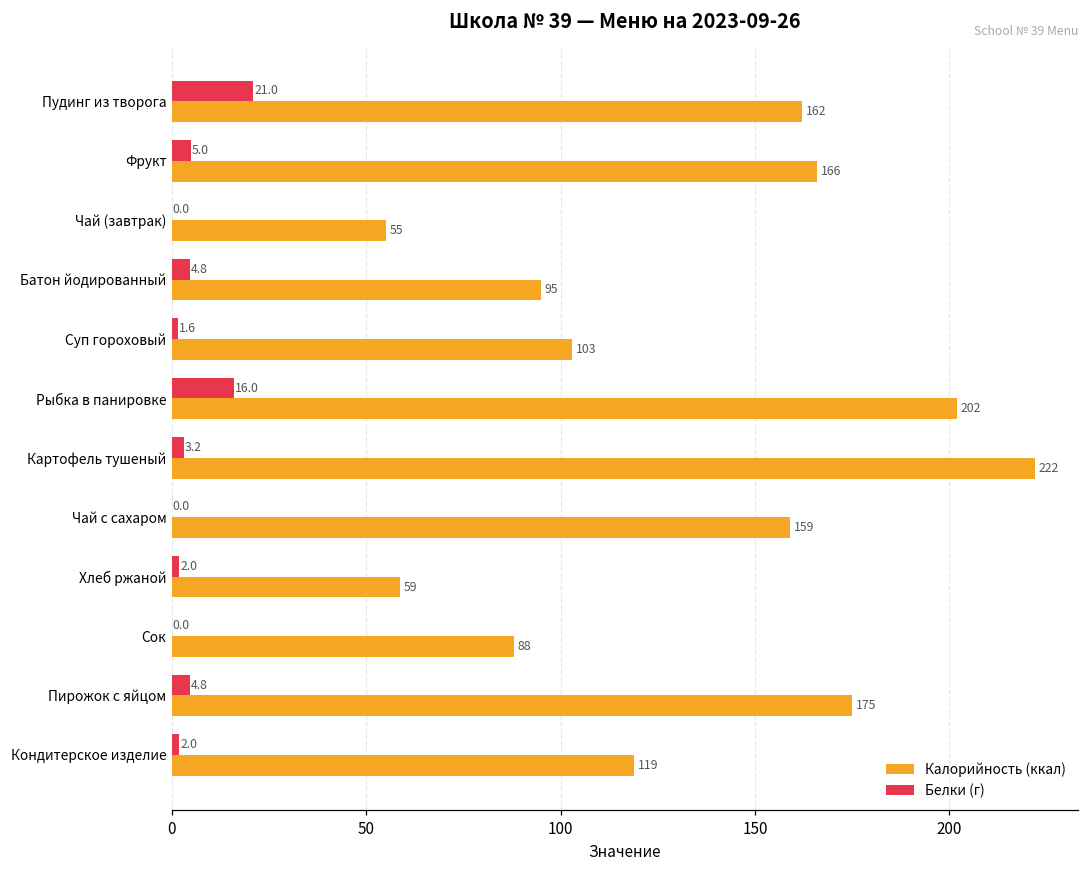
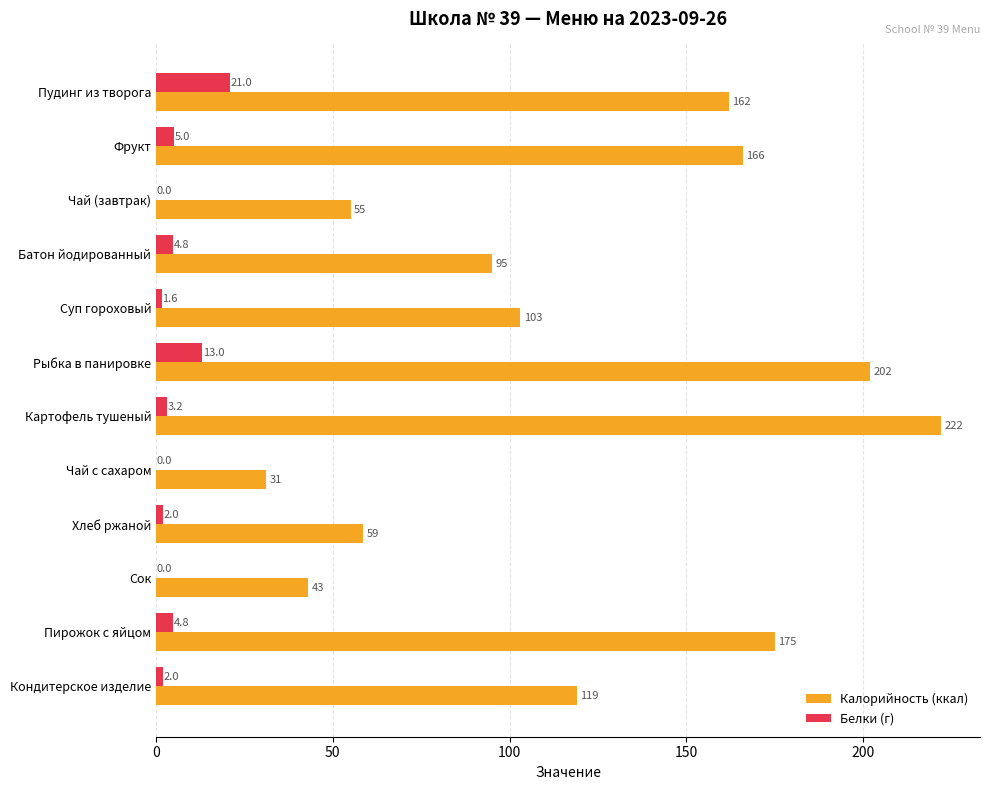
  {
    "Калорийность (ккал)": {
      "Пудинг из творога": 162,
      "Фрукт": 166,
      "Чай (завтрак)": 55,
      "Батон йодированный": 95,
      "Суп гороховый": 103,
      "Рыбка в панировке": 202,
      "Картофель тушеный": 222,
-     "Чай с сахаром": 159,
+     "Чай с сахаром": 31,
      "Хлеб ржаной": 59,
-     "Сок": 88,
+     "Сок": 43,
      "Пирожок с яйцом": 175,
      "Кондитерское изделие": 119
    },
    "Белки (г)": {
      "Пудинг из творога": 21.0,
      "Фрукт": 5.0,
      "Чай (завтрак)": 0.0,
      "Батон йодированный": 4.8,
      "Суп гороховый": 1.6,
-     "Рыбка в панировке": 16.0,
+     "Рыбка в панировке": 13.0,
      "Картофель тушеный": 3.2,
      "Чай с сахаром": 0.0,
      "Хлеб ржаной": 2.0,
      "Сок": 0.0,
      "Пирожок с яйцом": 4.8,
      "Кондитерское изделие": 2.0
    }
  }
